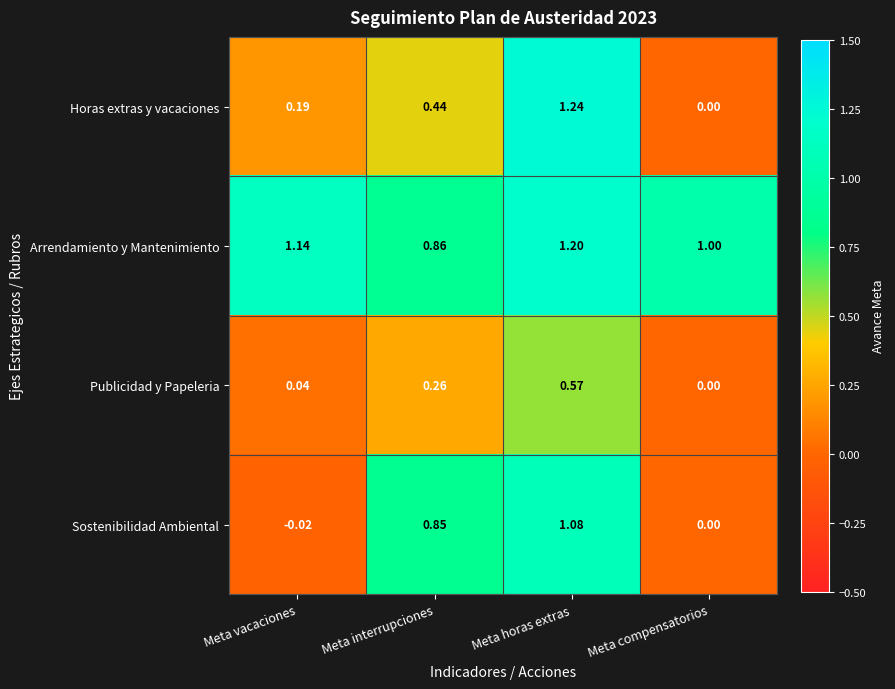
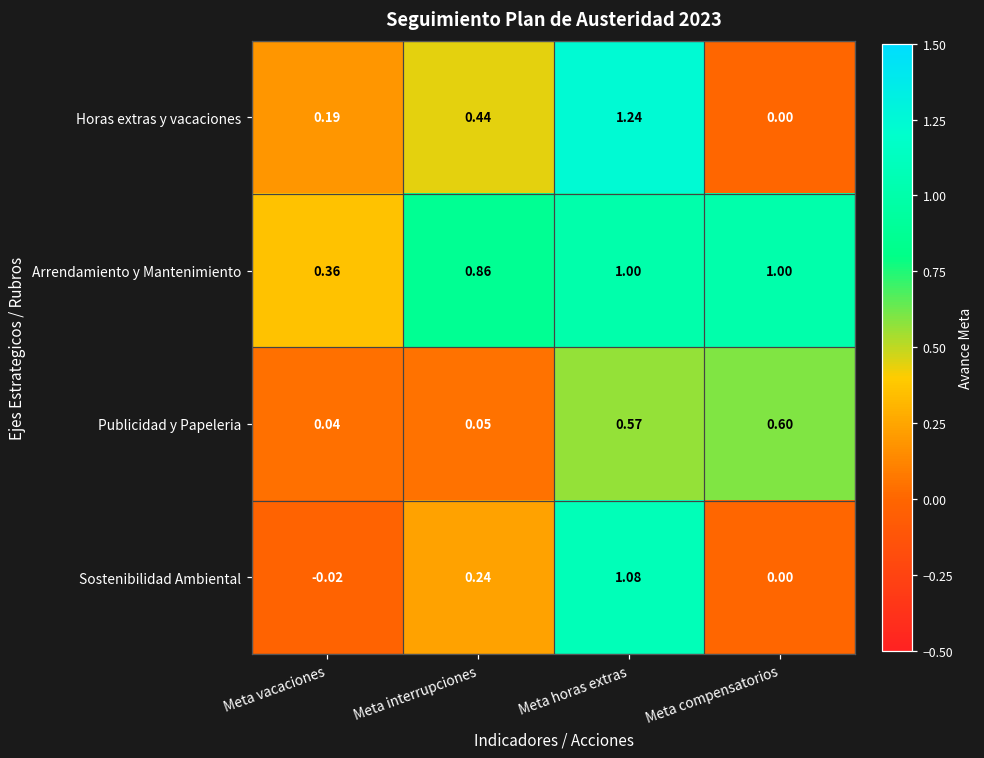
  {
    "Horas extras y vacaciones": {
      "Meta vacaciones": 0.19,
      "Meta interrupciones": 0.44,
      "Meta horas extras": 1.24,
      "Meta compensatorios": 0.00
    },
    "Arrendamiento y Mantenimiento": {
-     "Meta vacaciones": 1.14,
+     "Meta vacaciones": 0.36,
      "Meta interrupciones": 0.86,
-     "Meta horas extras": 1.20,
+     "Meta horas extras": 1.00,
      "Meta compensatorios": 1.00
    },
    "Publicidad y Papeleria": {
      "Meta vacaciones": 0.04,
-     "Meta interrupciones": 0.26,
+     "Meta interrupciones": 0.05,
      "Meta horas extras": 0.57,
-     "Meta compensatorios": 0.00
+     "Meta compensatorios": 0.60
    },
    "Sostenibilidad Ambiental": {
      "Meta vacaciones": -0.02,
-     "Meta interrupciones": 0.85,
+     "Meta interrupciones": 0.24,
      "Meta horas extras": 1.08,
      "Meta compensatorios": 0.00
    }
  }
